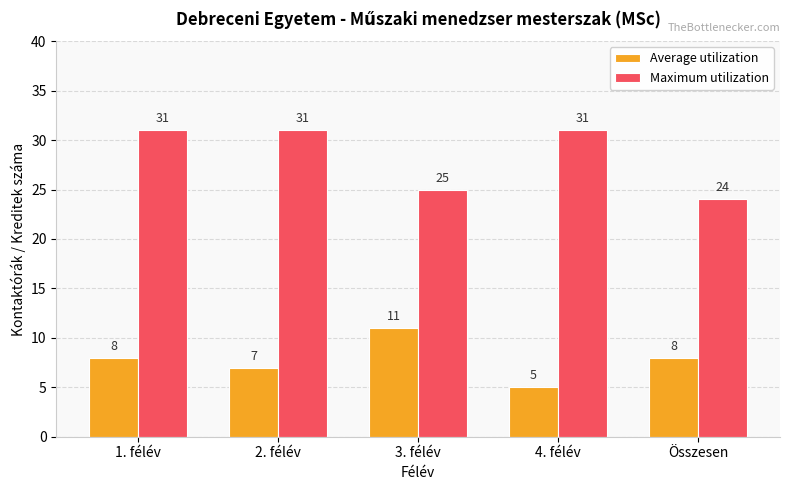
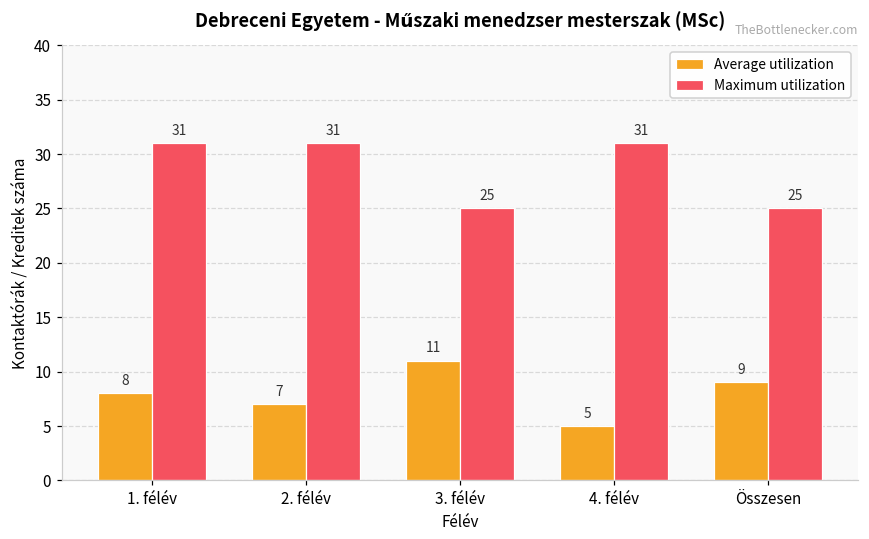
  {
    "Average utilization": {
      "1. félév": 8,
      "2. félév": 7,
      "3. félév": 11,
      "4. félév": 5,
-     "Összesen": 8
+     "Összesen": 9
    },
    "Maximum utilization": {
      "1. félév": 31,
      "2. félév": 31,
      "3. félév": 25,
      "4. félév": 31,
-     "Összesen": 24
+     "Összesen": 25
    }
  }
